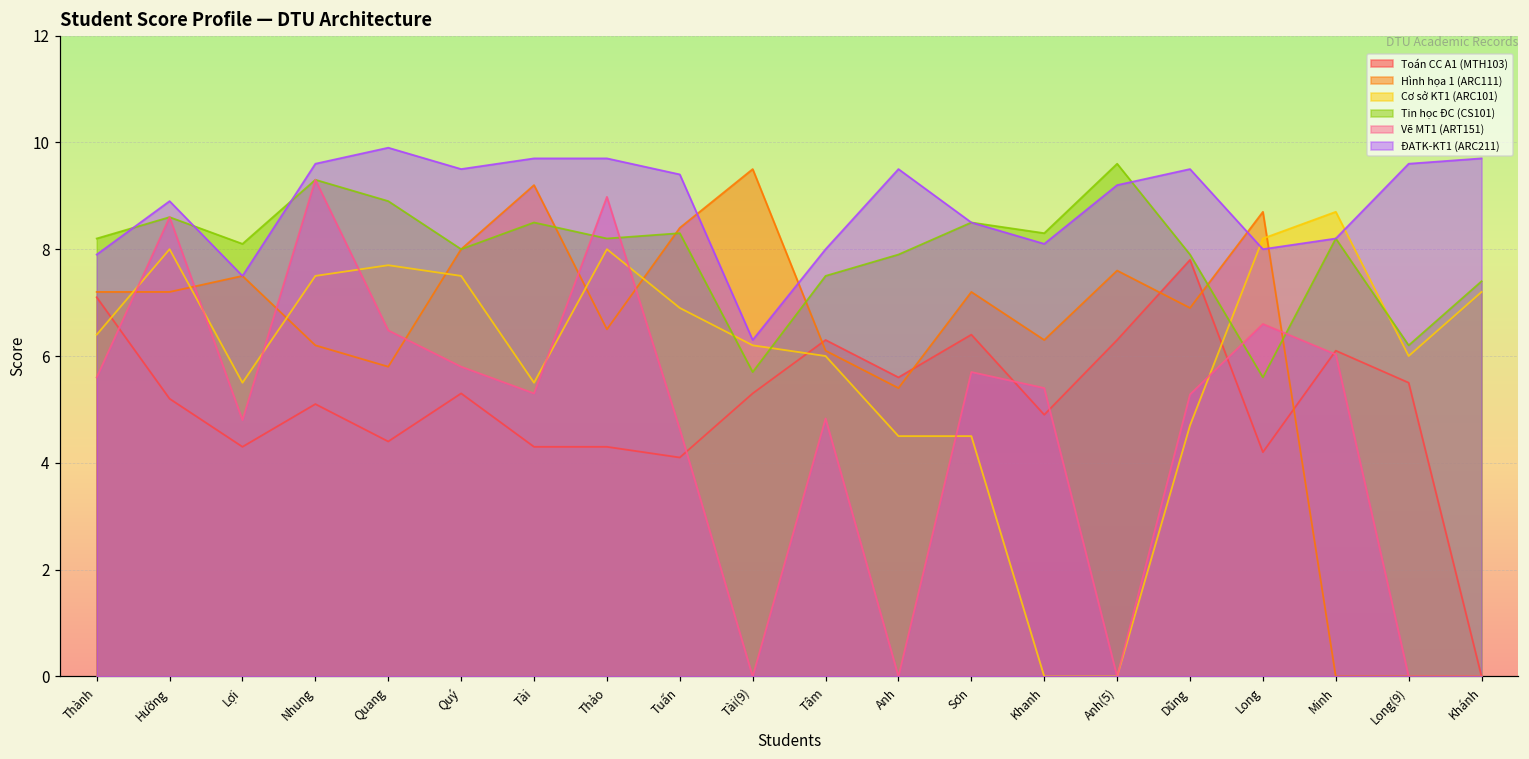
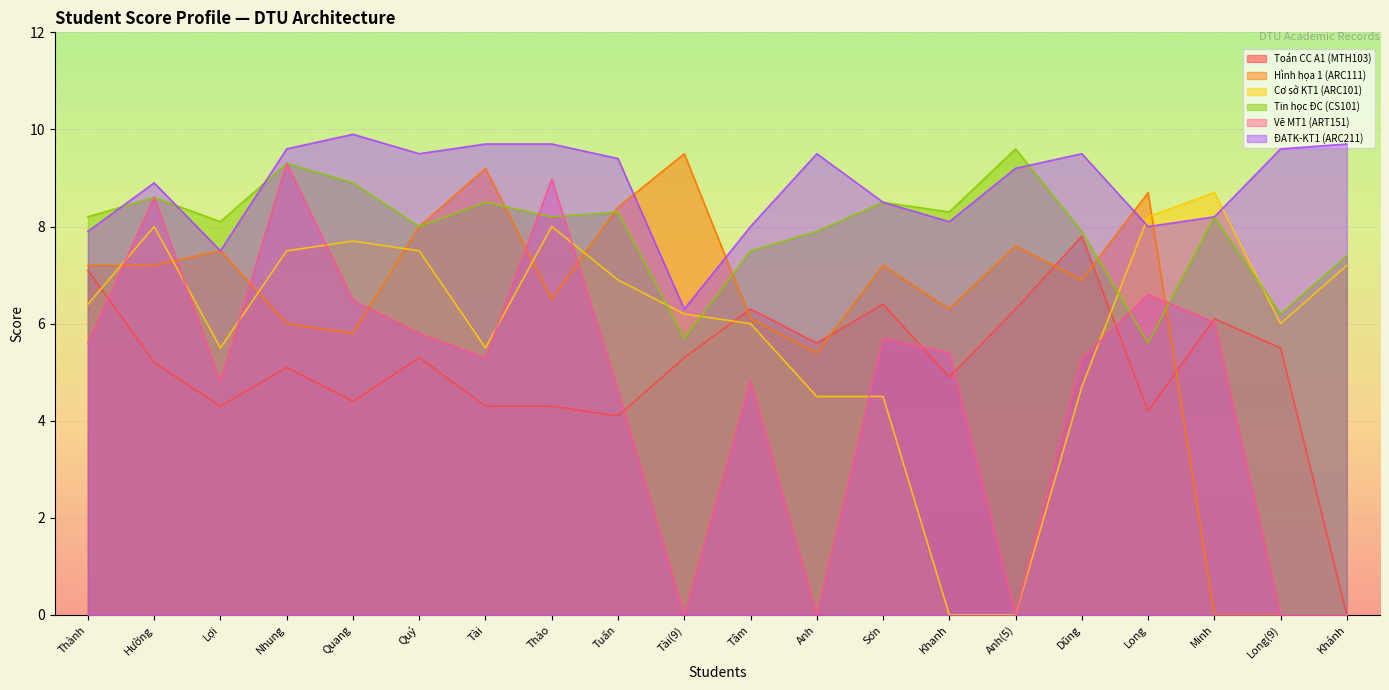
  {
    "Toán CC A1 (MTH103)": {
      "Thành": 7.1,
      "Hường": 5.2,
      "Lợi": 4.3,
      "Nhung": 5.1,
      "Quang": 4.4,
      "Quý": 5.3,
      "Tài": 4.3,
      "Thảo": 4.3,
      "Tuấn": 4.1,
      "Tài(9)": 5.3,
      "Tâm": 6.3,
      "Anh": 5.6,
      "Sơn": 6.4,
      "Khanh": 4.9,
      "Anh(5)": 6.3,
      "Dũng": 7.8,
      "Long": 4.2,
      "Minh": 6.1,
      "Long(9)": 5.5
    },
    "Hình họa 1 (ARC111)": {
      "Thành": 7.2,
      "Hường": 7.2,
-     "Nhung": 6.2,
+     "Nhung": 6.0,
      "Quang": 5.8,
      "Tài": 9.2,
      "Thảo": 6.5,
      "Tuấn": 8.4,
      "Tài(9)": 9.5,
      "Tâm": 6.1,
      "Anh": 5.4,
      "Sơn": 7.2,
      "Khanh": 6.3,
      "Anh(5)": 7.6,
      "Dũng": 6.9,
      "Long": 8.7,
      "Minh": 0.0
    },
    "Cơ sở KT1 (ARC101)": {
      "Thành": 6.4,
      "Hường": 8.0,
      "Lợi": 5.5,
      "Nhung": 7.5,
      "Quang": 7.7,
      "Quý": 7.5,
      "Tài": 5.5,
      "Thảo": 8.0,
      "Tuấn": 6.9,
      "Tài(9)": 6.2,
      "Tâm": 6.0,
      "Anh": 4.5,
      "Sơn": 4.5,
      "Khanh": 0.0,
      "Dũng": 4.7,
      "Long": 8.2,
      "Minh": 8.7,
      "Long(9)": 6.0,
      "Khánh": 7.2
    },
    "Tin học ĐC (CS101)": {
      "Thành": 8.2,
      "Lợi": 8.1,
      "Quang": 8.9,
      "Tài": 8.5,
      "Thảo": 8.2,
      "Tuấn": 8.3,
      "Tài(9)": 5.7,
      "Tâm": 7.5,
      "Anh": 7.9,
      "Khanh": 8.3,
      "Anh(5)": 9.6,
      "Dũng": 7.9,
      "Long": 5.6,
      "Long(9)": 6.2,
      "Khánh": 7.4
    },
    "Vẽ MT1 (ART151)": {
      "Thành": 5.6,
      "Lợi": 4.8,
      "Quang": 6.5,
      "Quý": 5.8,
      "Tài": 5.3,
      "Thảo": 9.0,
      "Tuấn": 4.6,
      "Tài(9)": 0.0,
      "Tâm": 4.8,
      "Anh": 0.0,
      "Sơn": 5.7,
      "Khanh": 5.4,
      "Dũng": 5.3,
      "Long": 6.6,
      "Minh": 6.0
    },
    "ĐATK-KT1 (ARC211)": {
      "Thành": 7.9,
      "Hường": 8.9,
      "Nhung": 9.6,
      "Quang": 9.9,
      "Quý": 9.5,
      "Tài": 9.7,
      "Thảo": 9.7,
      "Tuấn": 9.4,
      "Tài(9)": 6.3,
      "Tâm": 8.0,
      "Anh": 9.5,
      "Khanh": 8.1,
      "Anh(5)": 9.2,
      "Dũng": 9.5,
      "Long": 8.0,
      "Long(9)": 9.6
    }
  }
